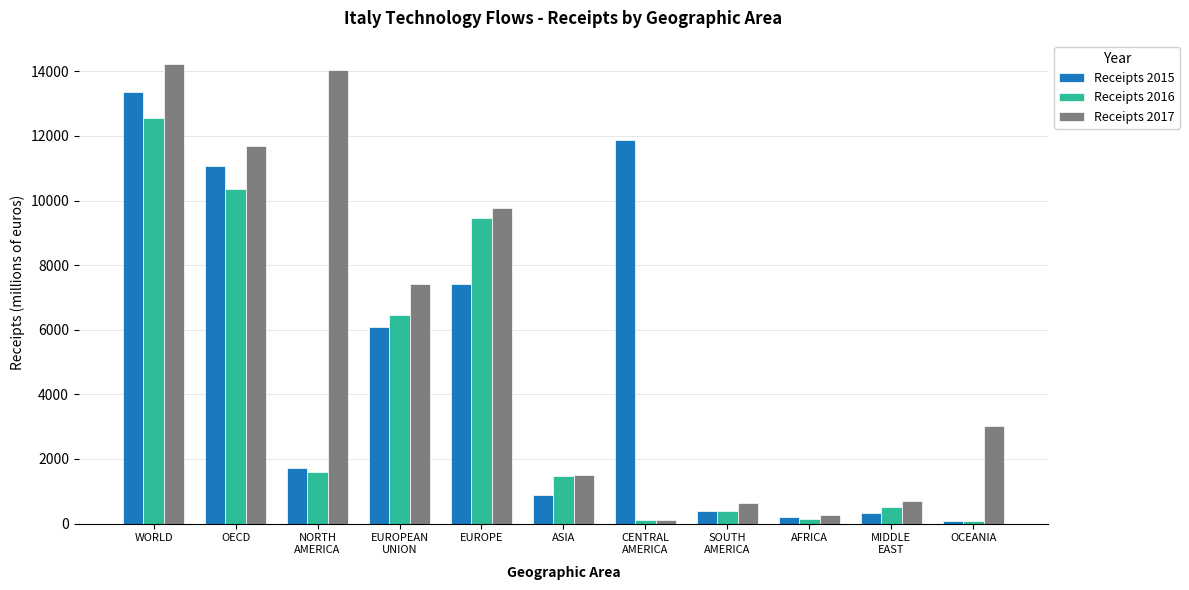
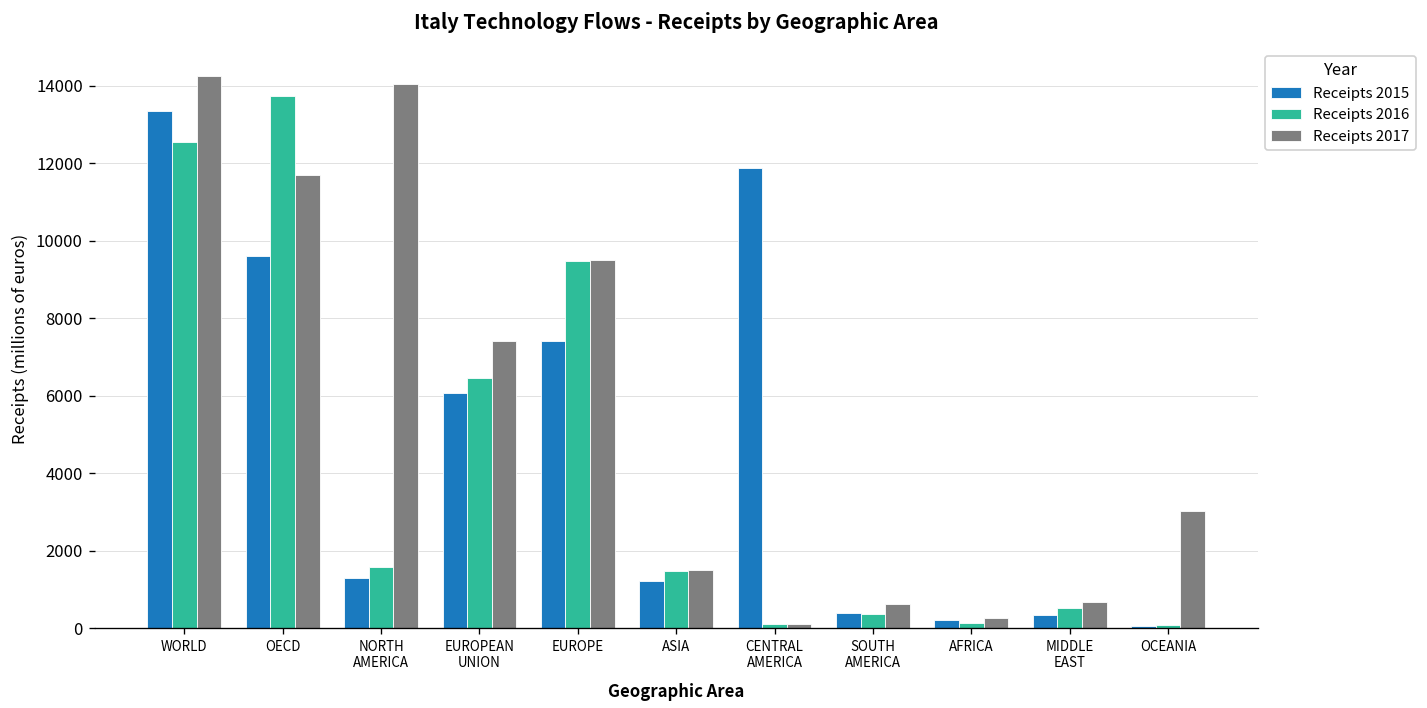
  {
    "Receipts 2015": {
      "WORLD": 13400,
-     "OECD": 11100,
-     "NORTH AMERICA": 1700,
+     "OECD": 9600,
+     "NORTH AMERICA": 1300,
      "EUROPEAN UNION": 6100,
      "EUROPE": 7400,
-     "ASIA": 900,
+     "ASIA": 1200,
      "CENTRAL AMERICA": 11900,
      "SOUTH AMERICA": 400,
      "AFRICA": 200,
      "MIDDLE EAST": 300
    },
    "Receipts 2016": {
      "WORLD": 12500,
-     "OECD": 10400,
+     "OECD": 13700,
      "NORTH AMERICA": 1600,
      "EUROPEAN UNION": 6500,
      "EUROPE": 9500,
      "ASIA": 1500,
      "CENTRAL AMERICA": 100,
      "SOUTH AMERICA": 400,
      "AFRICA": 100,
      "MIDDLE EAST": 500,
      "OCEANIA": 100
    },
    "Receipts 2017": {
      "WORLD": 14200,
      "OECD": 11700,
      "NORTH AMERICA": 14000,
      "EUROPEAN UNION": 7400,
-     "EUROPE": 9800,
+     "EUROPE": 9500,
      "ASIA": 1500,
      "CENTRAL AMERICA": 100,
      "SOUTH AMERICA": 600,
      "AFRICA": 300,
      "MIDDLE EAST": 700,
      "OCEANIA": 3000
    }
  }
